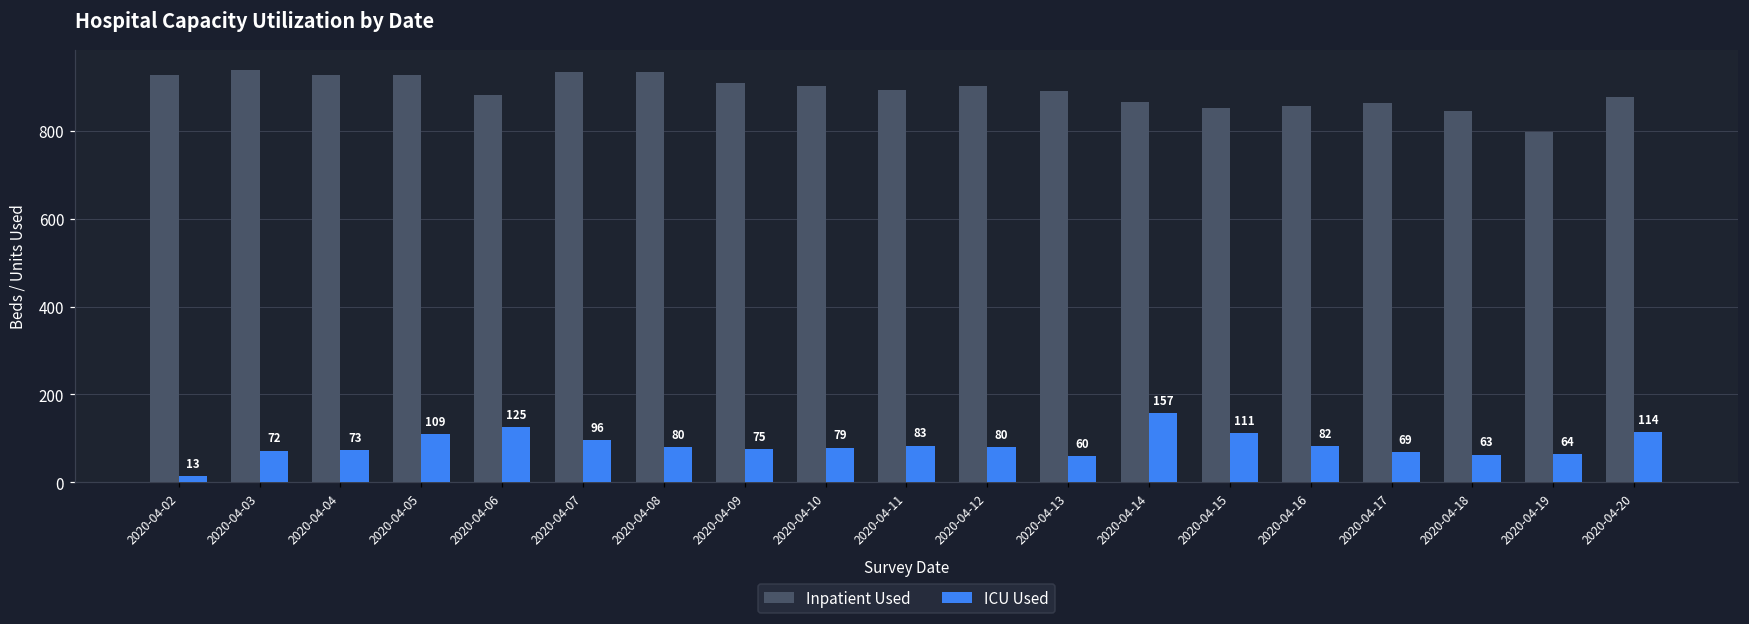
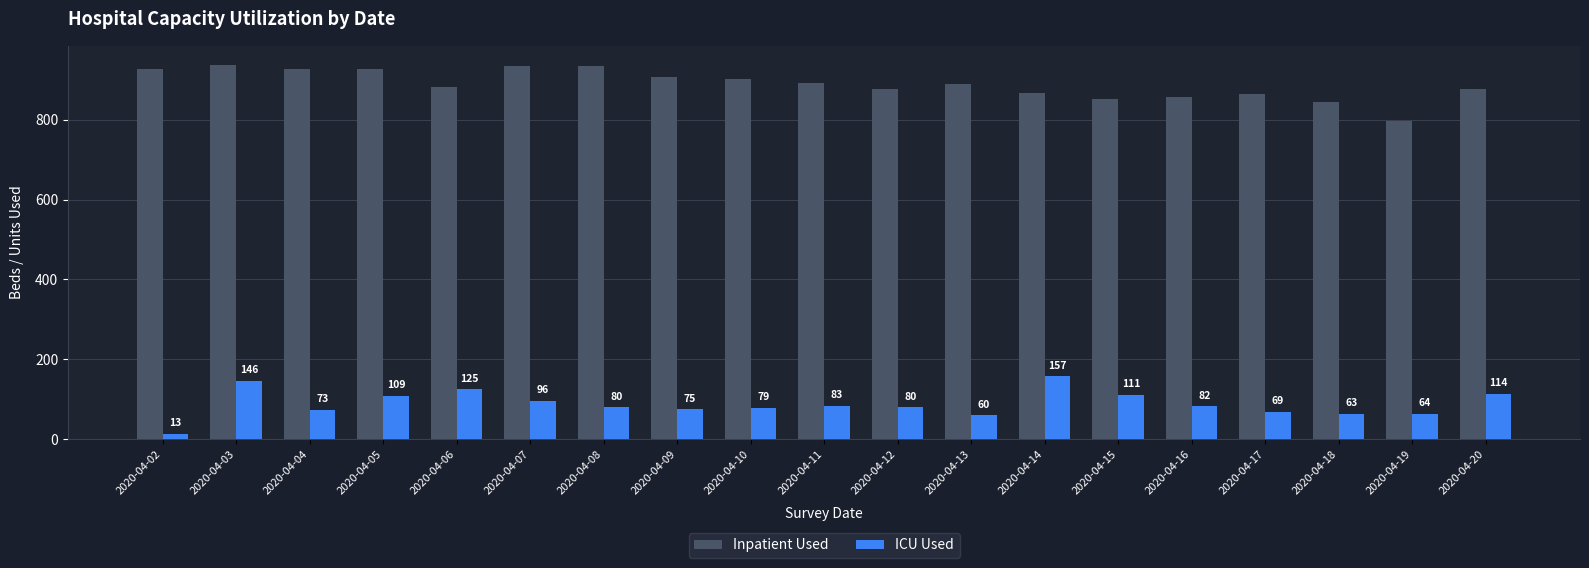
  {
    "Inpatient Used": {
      "2020-04-02": 930,
      "2020-04-03": 940,
      "2020-04-04": 930,
      "2020-04-05": 930,
      "2020-04-06": 880,
      "2020-04-07": 930,
      "2020-04-08": 930,
      "2020-04-09": 910,
      "2020-04-10": 900,
      "2020-04-11": 890,
-     "2020-04-12": 900,
+     "2020-04-12": 880,
      "2020-04-13": 890,
      "2020-04-14": 870,
      "2020-04-15": 850,
      "2020-04-16": 860,
      "2020-04-17": 860,
      "2020-04-18": 850,
      "2020-04-19": 800,
      "2020-04-20": 880
    },
    "ICU Used": {
      "2020-04-02": 13,
-     "2020-04-03": 72,
+     "2020-04-03": 146,
      "2020-04-04": 73,
      "2020-04-05": 109,
      "2020-04-06": 125,
      "2020-04-07": 96,
      "2020-04-08": 80,
      "2020-04-09": 75,
      "2020-04-10": 79,
      "2020-04-11": 83,
      "2020-04-12": 80,
      "2020-04-13": 60,
      "2020-04-14": 157,
      "2020-04-15": 111,
      "2020-04-16": 82,
      "2020-04-17": 69,
      "2020-04-18": 63,
      "2020-04-19": 64,
      "2020-04-20": 114
    }
  }
